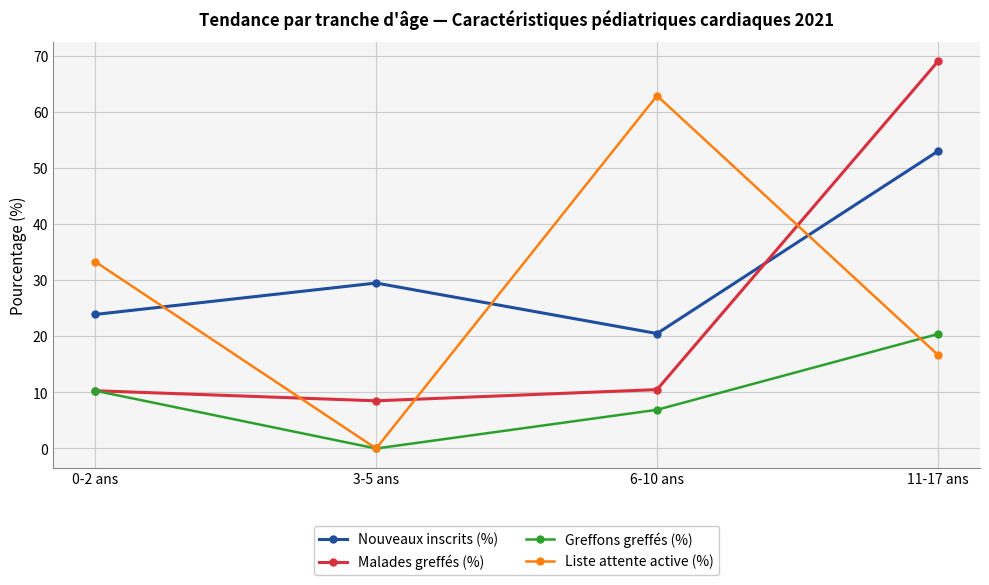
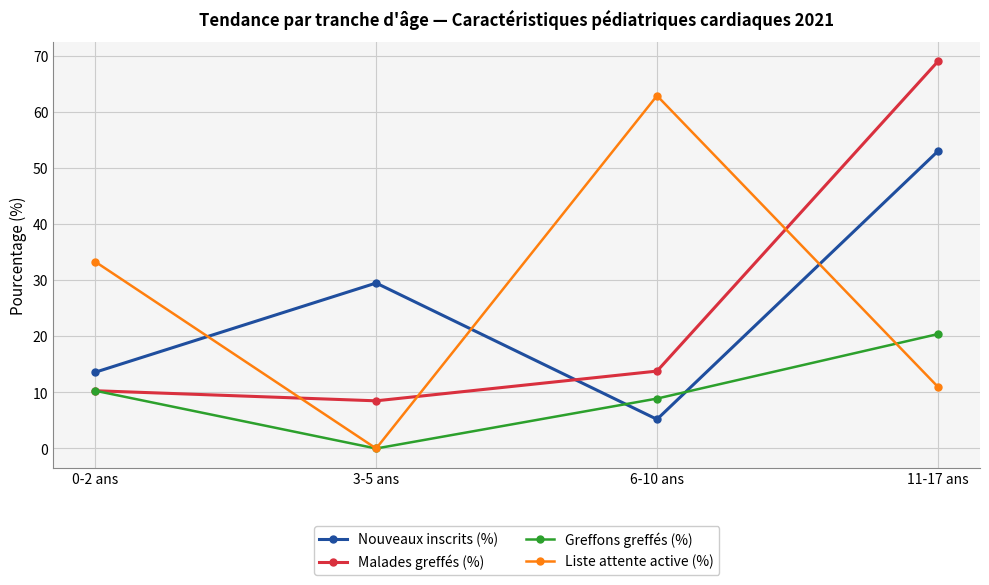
  {
    "Nouveaux inscrits (%)": {
-     "0-2 ans": 24,
+     "0-2 ans": 14,
      "3-5 ans": 30,
-     "6-10 ans": 21,
+     "6-10 ans": 5,
      "11-17 ans": 53
    },
    "Malades greffés (%)": {
      "3-5 ans": 9,
-     "6-10 ans": 11,
+     "6-10 ans": 14,
      "11-17 ans": 69
    },
    "Greffons greffés (%)": {
-     "6-10 ans": 7,
+     "6-10 ans": 9,
      "11-17 ans": 20
    },
    "Liste attente active (%)": {
      "0-2 ans": 33,
      "6-10 ans": 63,
-     "11-17 ans": 17
+     "11-17 ans": 11
    }
  }
